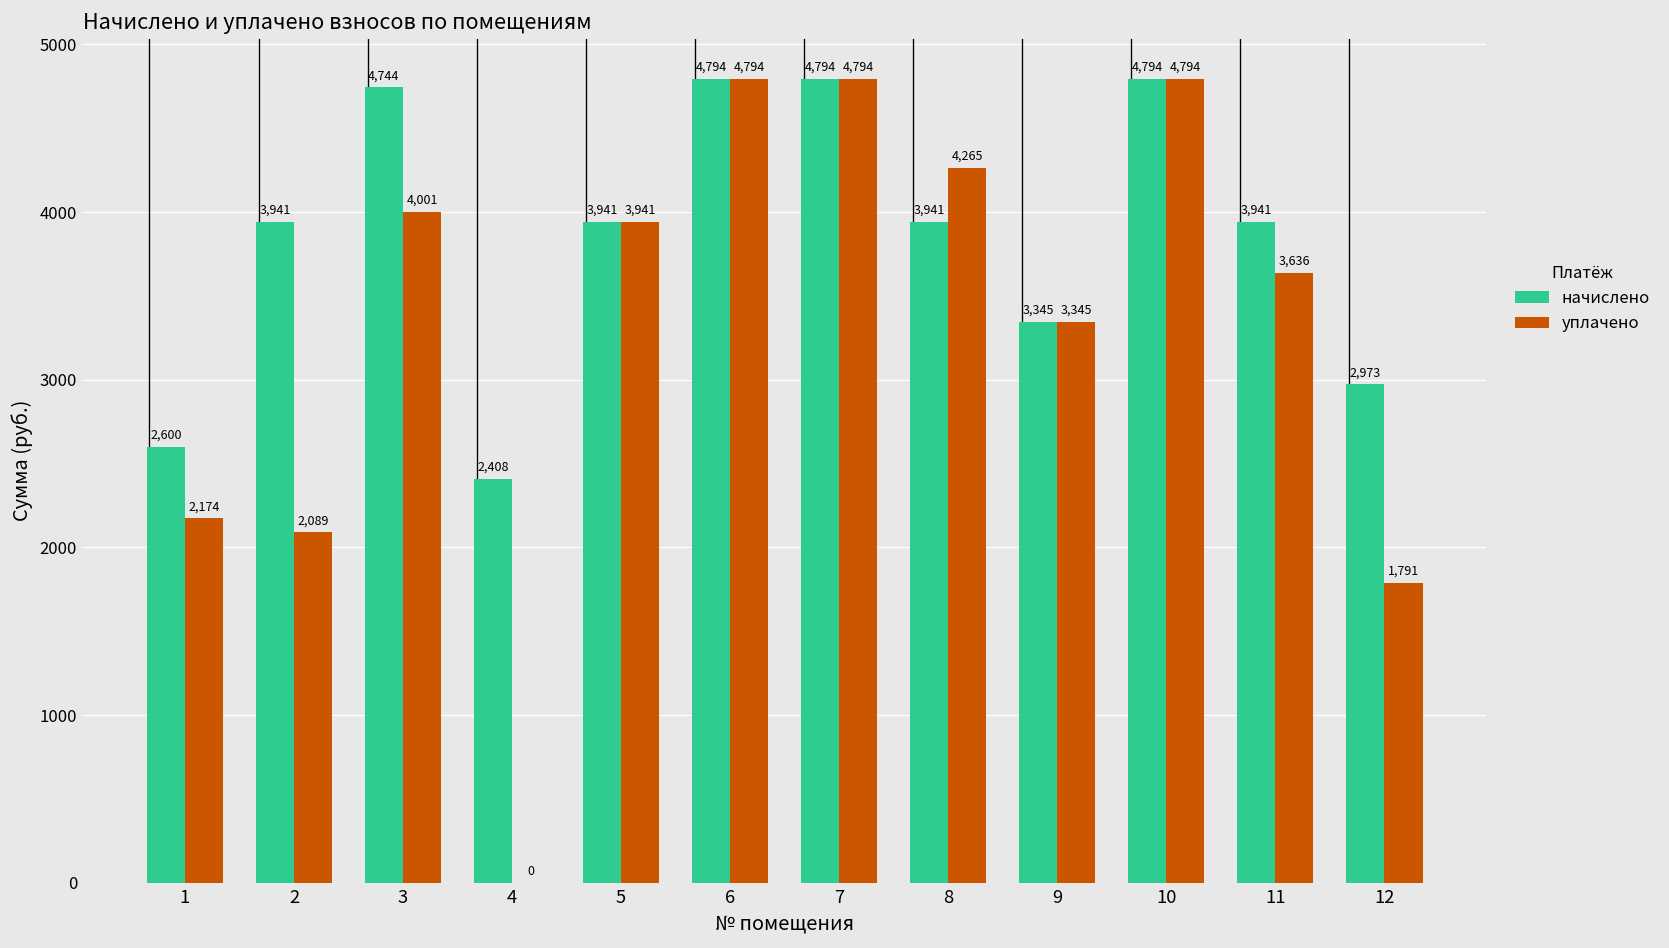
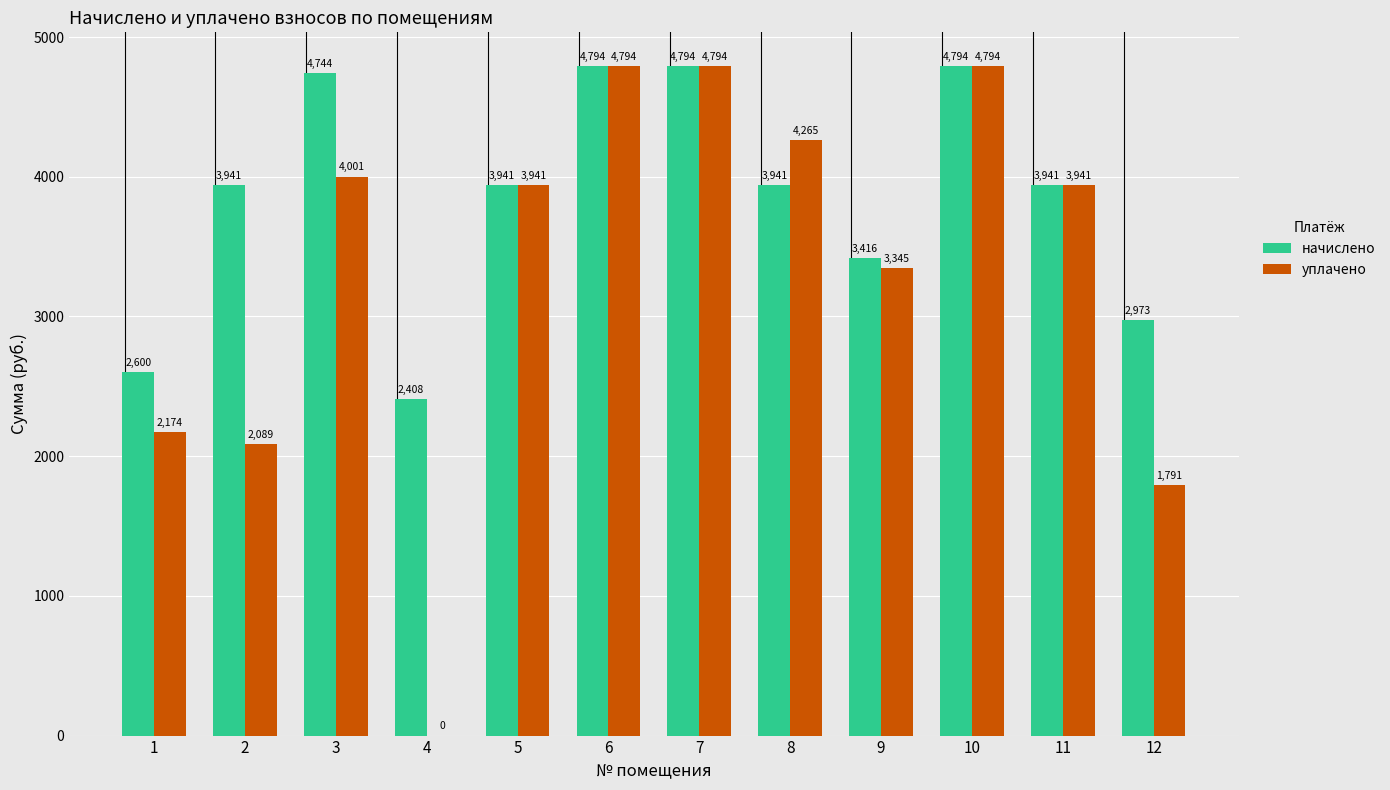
  {
    "начислено": {
      "1": "2,600",
      "2": "3,941",
      "3": "4,744",
      "4": "2,408",
      "5": "3,941",
      "6": "4,794",
      "7": "4,794",
      "8": "3,941",
-     "9": "3,345",
+     "9": "3,416",
      "10": "4,794",
      "11": "3,941",
      "12": "2,973"
    },
    "уплачено": {
      "1": "2,174",
      "2": "2,089",
      "3": "4,001",
      "4": "0",
      "5": "3,941",
      "6": "4,794",
      "7": "4,794",
      "8": "4,265",
      "9": "3,345",
      "10": "4,794",
-     "11": "3,636",
+     "11": "3,941",
      "12": "1,791"
    }
  }
